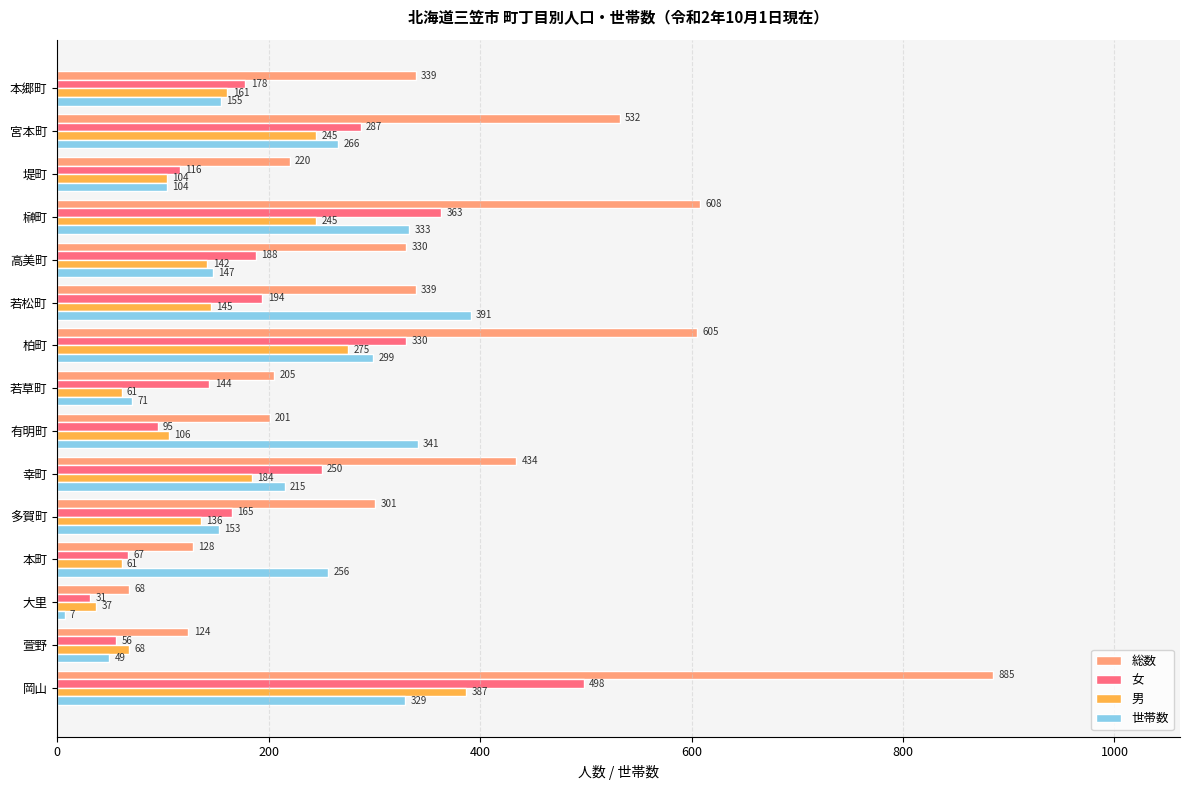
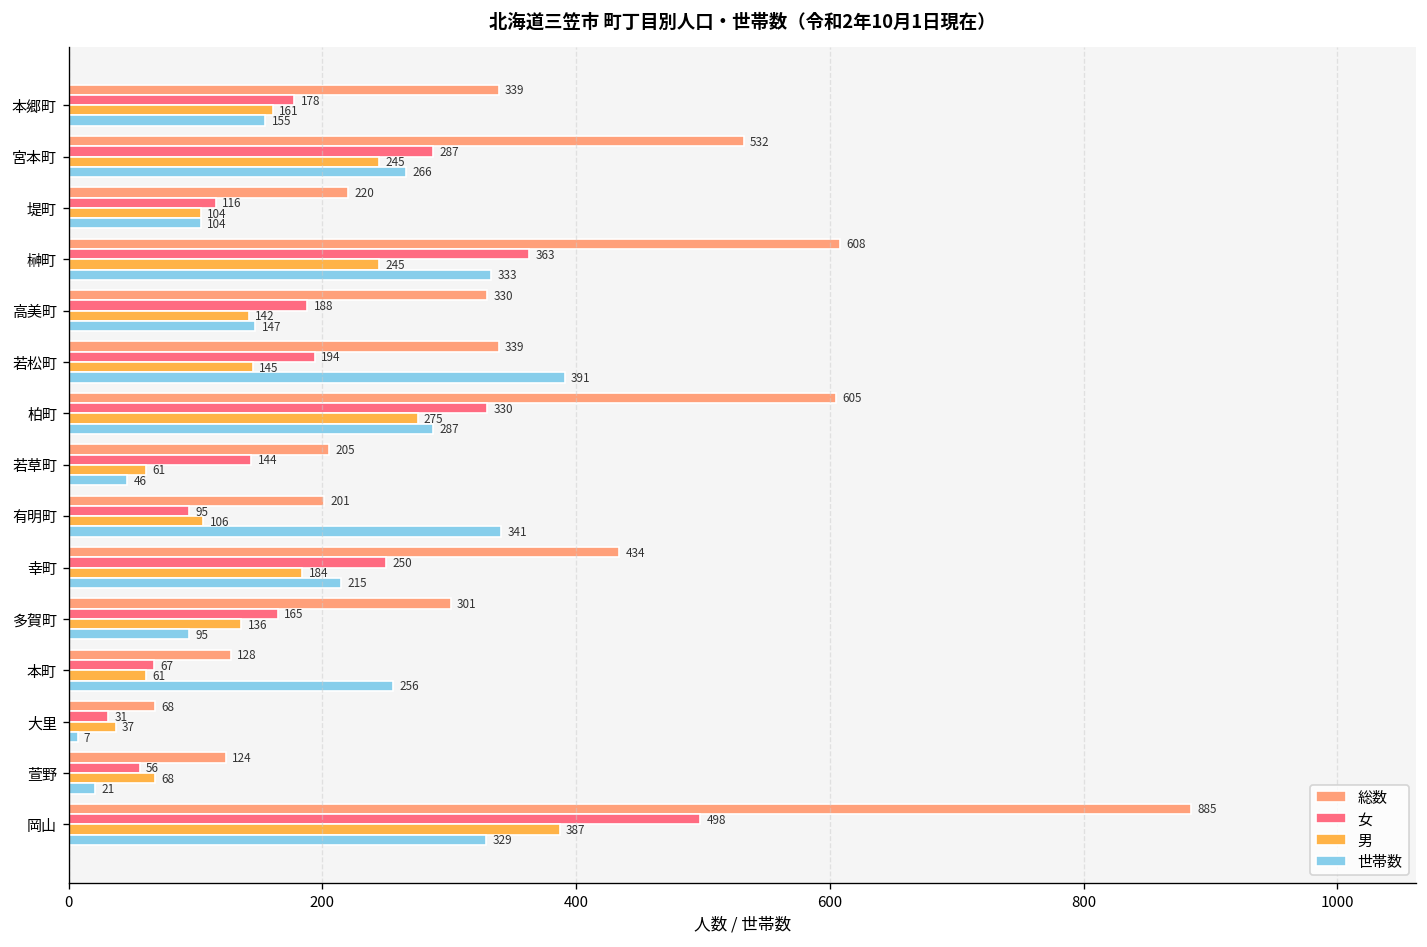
  {
    "世帯数": {
      "本郷町": 155,
      "宮本町": 266,
      "堤町": 104,
      "榊町": 333,
      "高美町": 147,
      "若松町": 391,
-     "柏町": 299,
-     "若草町": 71,
+     "柏町": 287,
+     "若草町": 46,
      "有明町": 341,
      "幸町": 215,
-     "多賀町": 153,
+     "多賀町": 95,
      "本町": 256,
      "大里": 7,
-     "萱野": 49,
+     "萱野": 21,
      "岡山": 329
    }
  }
